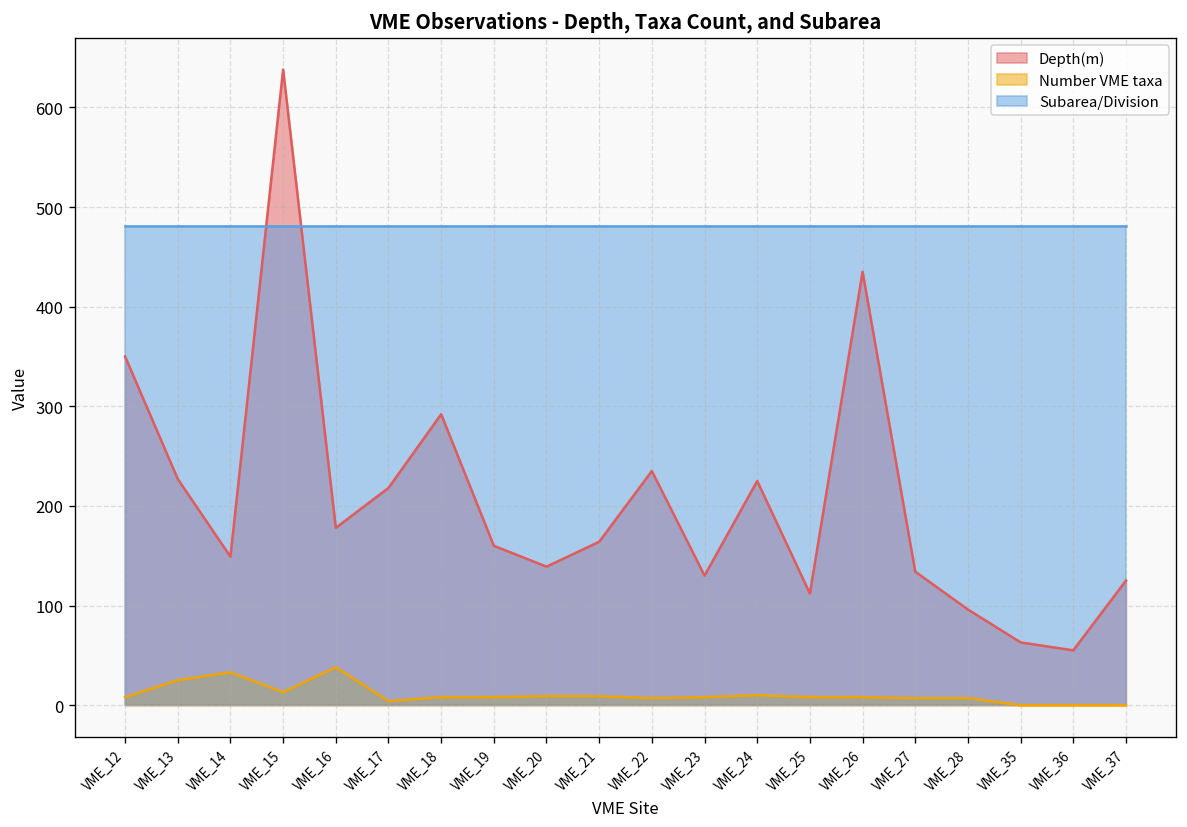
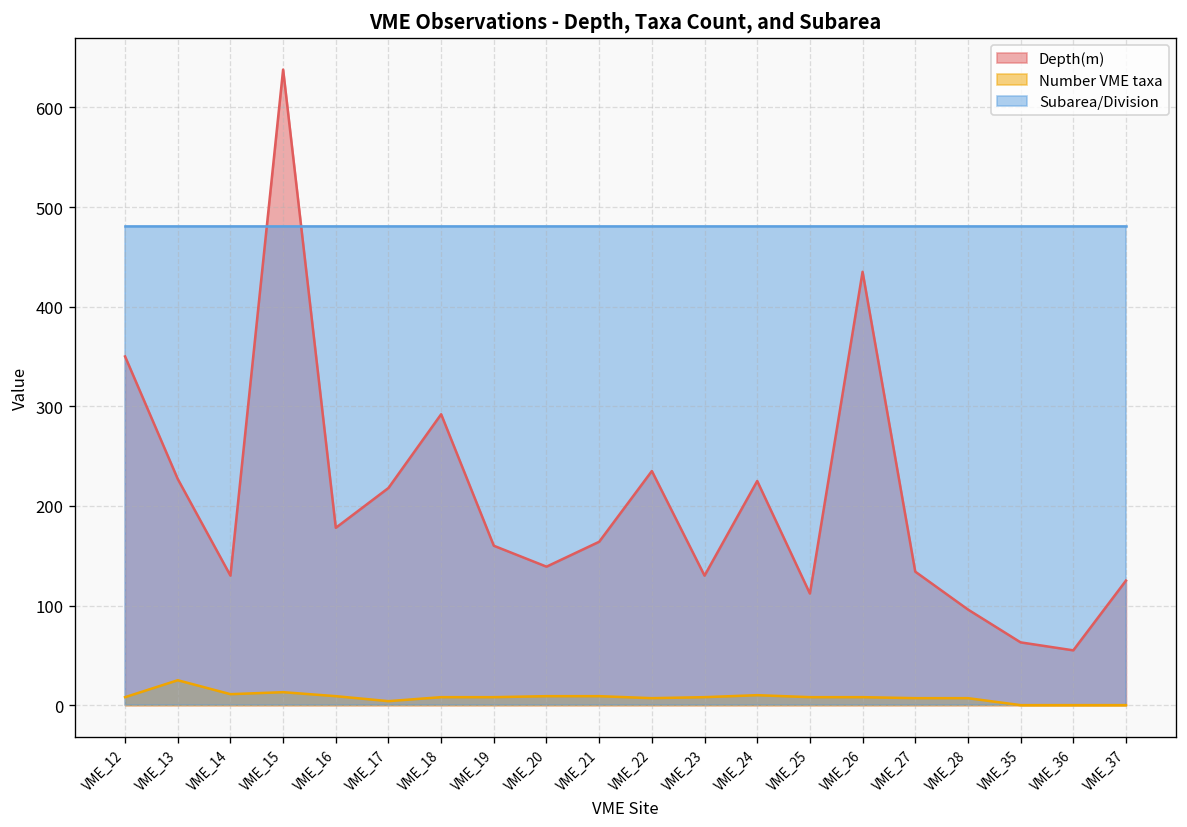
  {
    "Depth(m)": {
      "VME_12": 350,
      "VME_13": 230,
-     "VME_14": 150,
+     "VME_14": 130,
      "VME_15": 640,
      "VME_16": 180,
      "VME_17": 220,
      "VME_18": 290,
      "VME_19": 160,
      "VME_20": 140,
      "VME_21": 160,
      "VME_22": 240,
      "VME_23": 130,
      "VME_24": 230,
      "VME_25": 110,
      "VME_26": 440,
      "VME_27": 130,
      "VME_28": 100,
      "VME_35": 60,
      "VME_36": 60,
      "VME_37": 130
    },
    "Number VME taxa": {
      "VME_12": 10,
      "VME_13": 30,
-     "VME_14": 30,
+     "VME_14": 10,
      "VME_15": 10,
-     "VME_16": 40,
+     "VME_16": 10,
      "VME_17": 0,
      "VME_18": 10,
      "VME_19": 10,
      "VME_20": 10,
      "VME_21": 10,
      "VME_22": 10,
      "VME_23": 10,
      "VME_24": 10,
      "VME_25": 10,
      "VME_26": 10,
      "VME_27": 10,
      "VME_28": 10,
      "VME_35": 0,
      "VME_36": 0,
      "VME_37": 0
    },
    "Subarea/Division": {
      "VME_12": 480,
      "VME_13": 480,
      "VME_14": 480,
      "VME_15": 480,
      "VME_16": 480,
      "VME_17": 480,
      "VME_18": 480,
      "VME_19": 480,
      "VME_20": 480,
      "VME_21": 480,
      "VME_22": 480,
      "VME_23": 480,
      "VME_24": 480,
      "VME_25": 480,
      "VME_26": 480,
      "VME_27": 480,
      "VME_28": 480,
      "VME_35": 480,
      "VME_36": 480,
      "VME_37": 480
    }
  }
